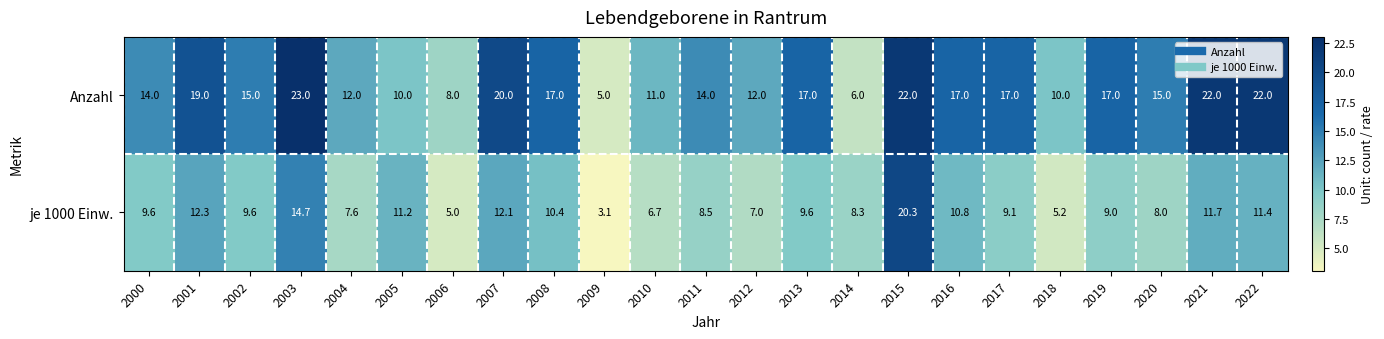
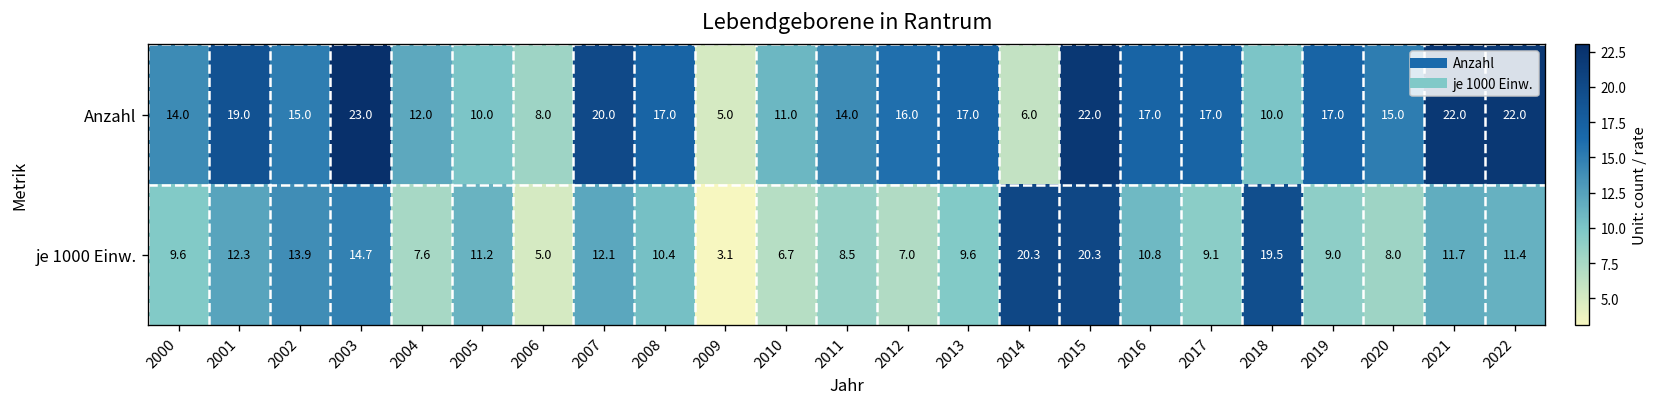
  {
    "Anzahl": {
      "2000": 14.0,
      "2001": 19.0,
      "2002": 15.0,
      "2003": 23.0,
      "2004": 12.0,
      "2005": 10.0,
      "2006": 8.0,
      "2007": 20.0,
      "2008": 17.0,
      "2009": 5.0,
      "2010": 11.0,
      "2011": 14.0,
-     "2012": 12.0,
+     "2012": 16.0,
      "2013": 17.0,
      "2014": 6.0,
      "2015": 22.0,
      "2016": 17.0,
      "2017": 17.0,
      "2018": 10.0,
      "2019": 17.0,
      "2020": 15.0,
      "2021": 22.0,
      "2022": 22.0
    },
    "je 1000 Einw.": {
      "2000": 9.6,
      "2001": 12.3,
-     "2002": 9.6,
+     "2002": 13.9,
      "2003": 14.7,
      "2004": 7.6,
      "2005": 11.2,
      "2006": 5.0,
      "2007": 12.1,
      "2008": 10.4,
      "2009": 3.1,
      "2010": 6.7,
      "2011": 8.5,
      "2012": 7.0,
      "2013": 9.6,
-     "2014": 8.3,
+     "2014": 20.3,
      "2015": 20.3,
      "2016": 10.8,
      "2017": 9.1,
-     "2018": 5.2,
+     "2018": 19.5,
      "2019": 9.0,
      "2020": 8.0,
      "2021": 11.7,
      "2022": 11.4
    }
  }
